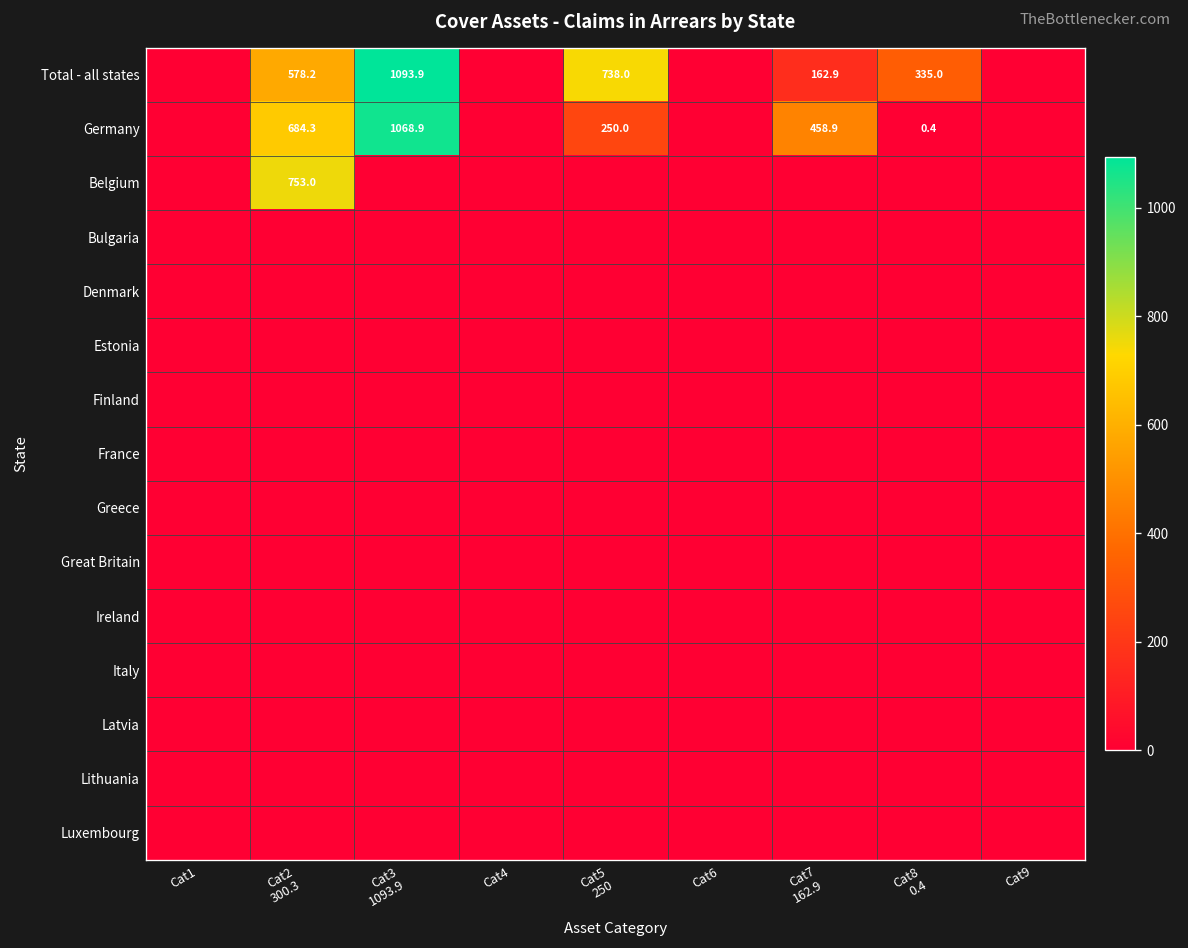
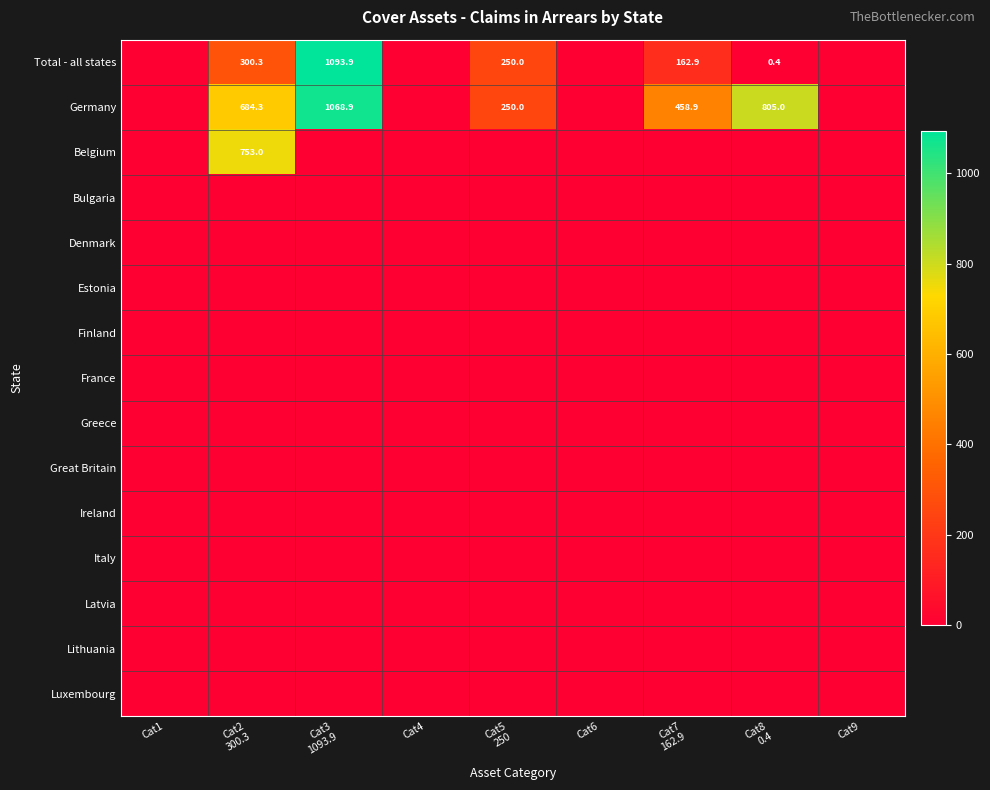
  {
    "Total - all states": {
-     "Cat2 300.3": 578.2,
+     "Cat2 300.3": 300.3,
      "Cat3 1093.9": 1093.9,
-     "Cat5 250": 738.0,
+     "Cat5 250": 250.0,
      "Cat7 162.9": 162.9,
-     "Cat8 0.4": 335.0
+     "Cat8 0.4": 0.4
    },
    "Germany": {
      "Cat2 300.3": 684.3,
      "Cat3 1093.9": 1068.9,
      "Cat5 250": 250.0,
      "Cat7 162.9": 458.9,
-     "Cat8 0.4": 0.4
+     "Cat8 0.4": 805.0
    },
    "Belgium": {
      "Cat2 300.3": 753.0
    }
  }
